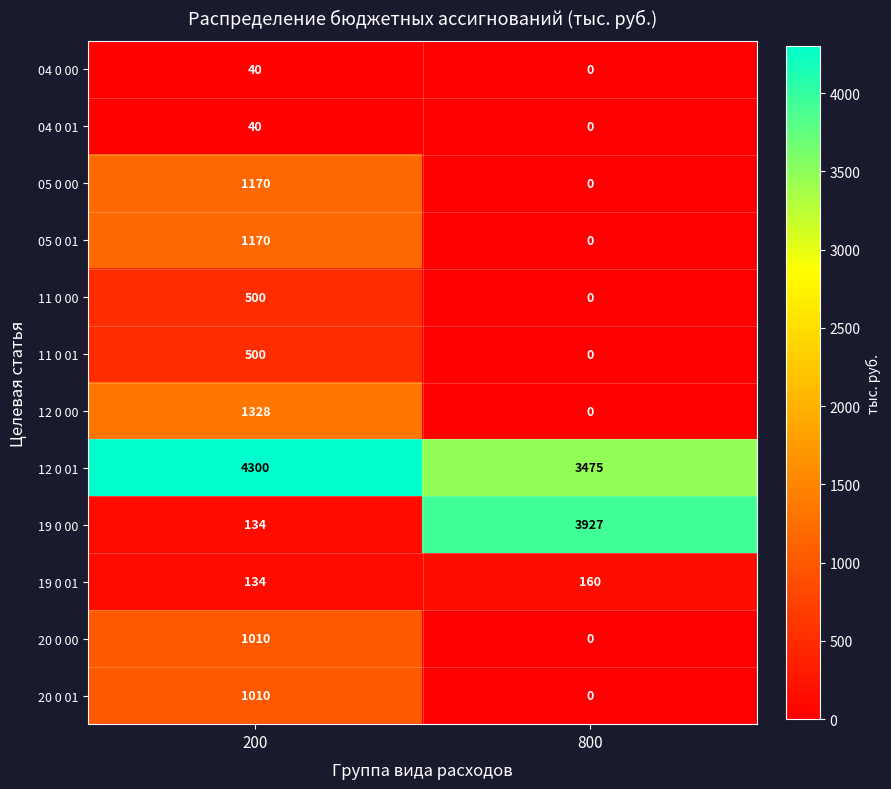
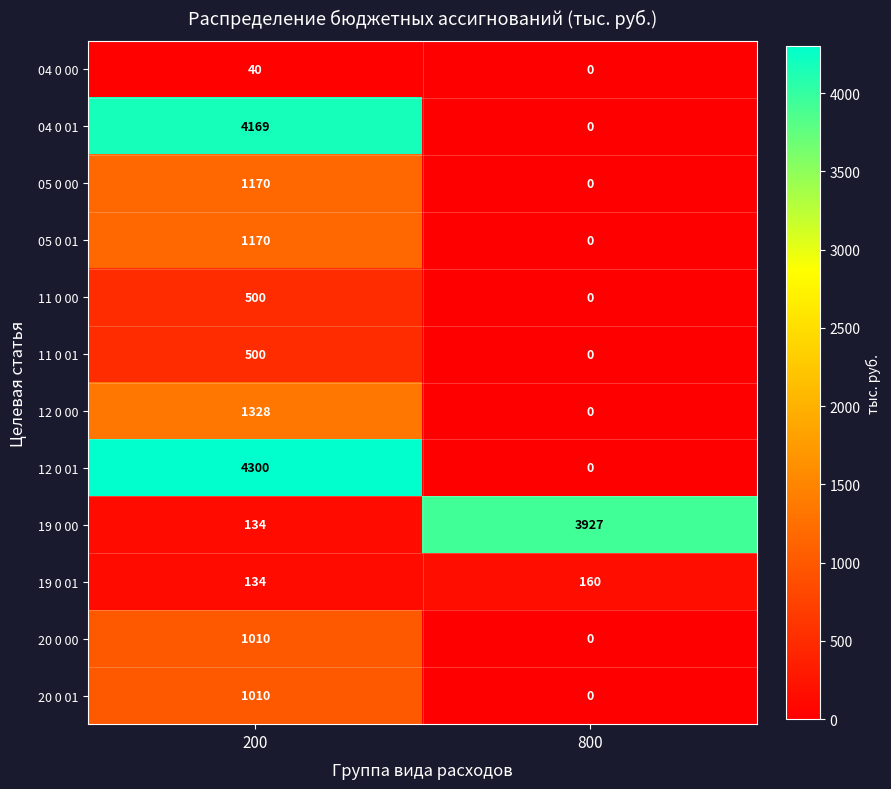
  {
    "04 0 00": {
      "200": 40,
      "800": 0
    },
    "04 0 01": {
-     "200": 40,
+     "200": 4169,
      "800": 0
    },
    "05 0 00": {
      "200": 1170,
      "800": 0
    },
    "05 0 01": {
      "200": 1170,
      "800": 0
    },
    "11 0 00": {
      "200": 500,
      "800": 0
    },
    "11 0 01": {
      "200": 500,
      "800": 0
    },
    "12 0 00": {
      "200": 1328,
      "800": 0
    },
    "12 0 01": {
      "200": 4300,
-     "800": 3475
+     "800": 0
    },
    "19 0 00": {
      "200": 134,
      "800": 3927
    },
    "19 0 01": {
      "200": 134,
      "800": 160
    },
    "20 0 00": {
      "200": 1010,
      "800": 0
    },
    "20 0 01": {
      "200": 1010,
      "800": 0
    }
  }
